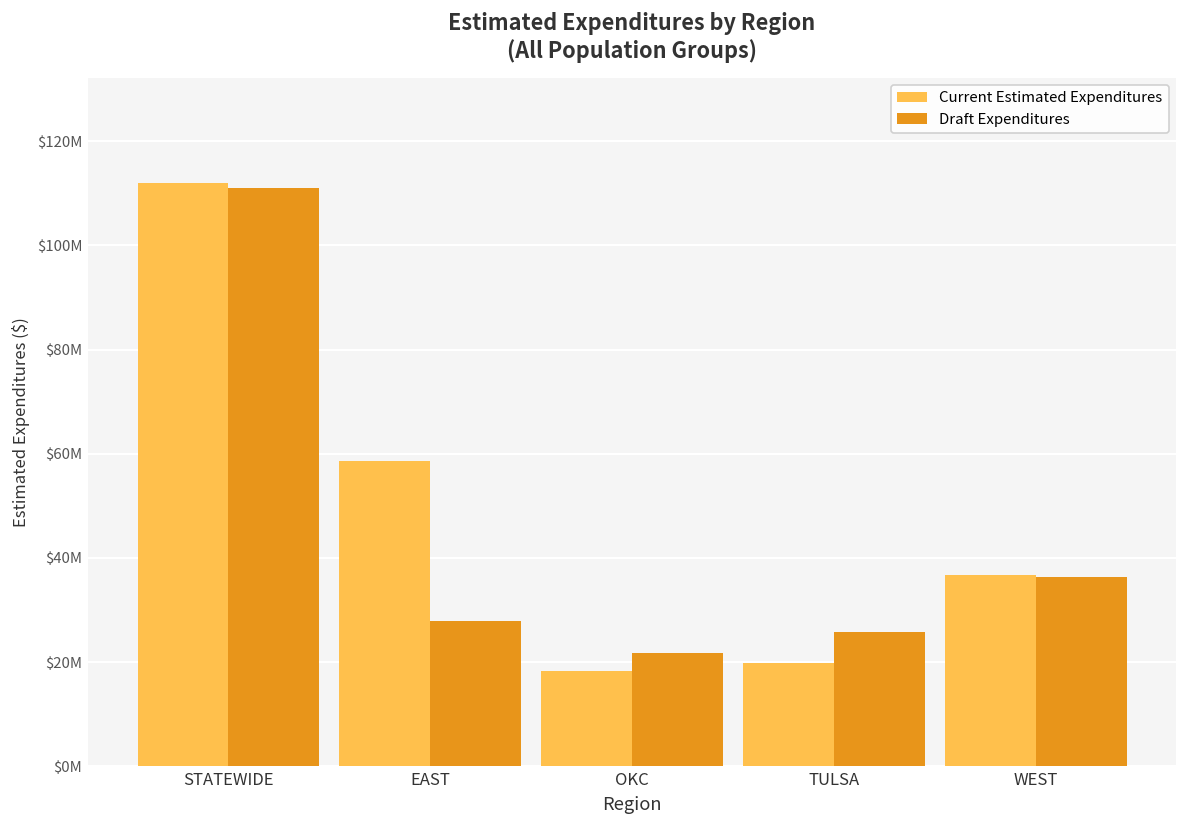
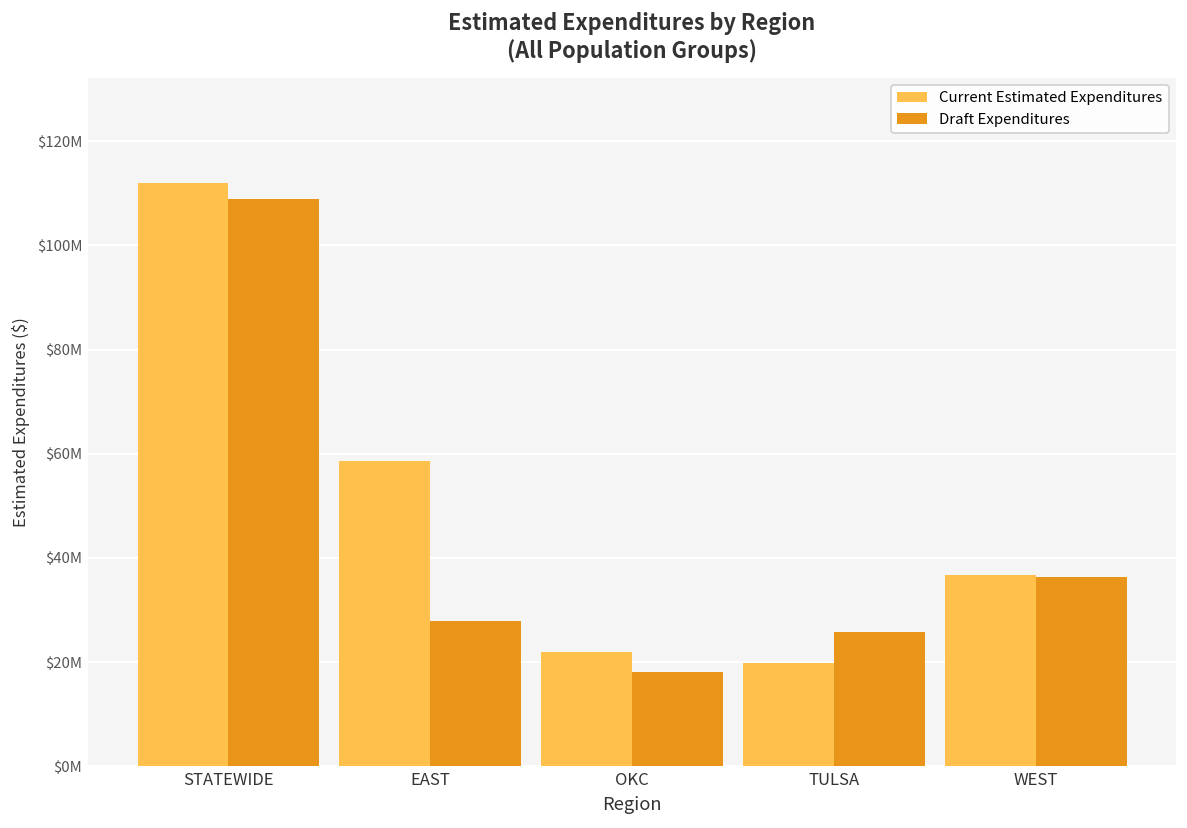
  {
    "Current Estimated Expenditures": {
      "STATEWIDE": "$112000000",
      "EAST": "$59000000",
-     "OKC": "$18000000",
+     "OKC": "$22000000",
      "TULSA": "$20000000",
      "WEST": "$37000000"
    },
    "Draft Expenditures": {
-     "STATEWIDE": "$111000000",
+     "STATEWIDE": "$109000000",
      "EAST": "$28000000",
-     "OKC": "$22000000",
+     "OKC": "$18000000",
      "TULSA": "$26000000",
      "WEST": "$36000000"
    }
  }
